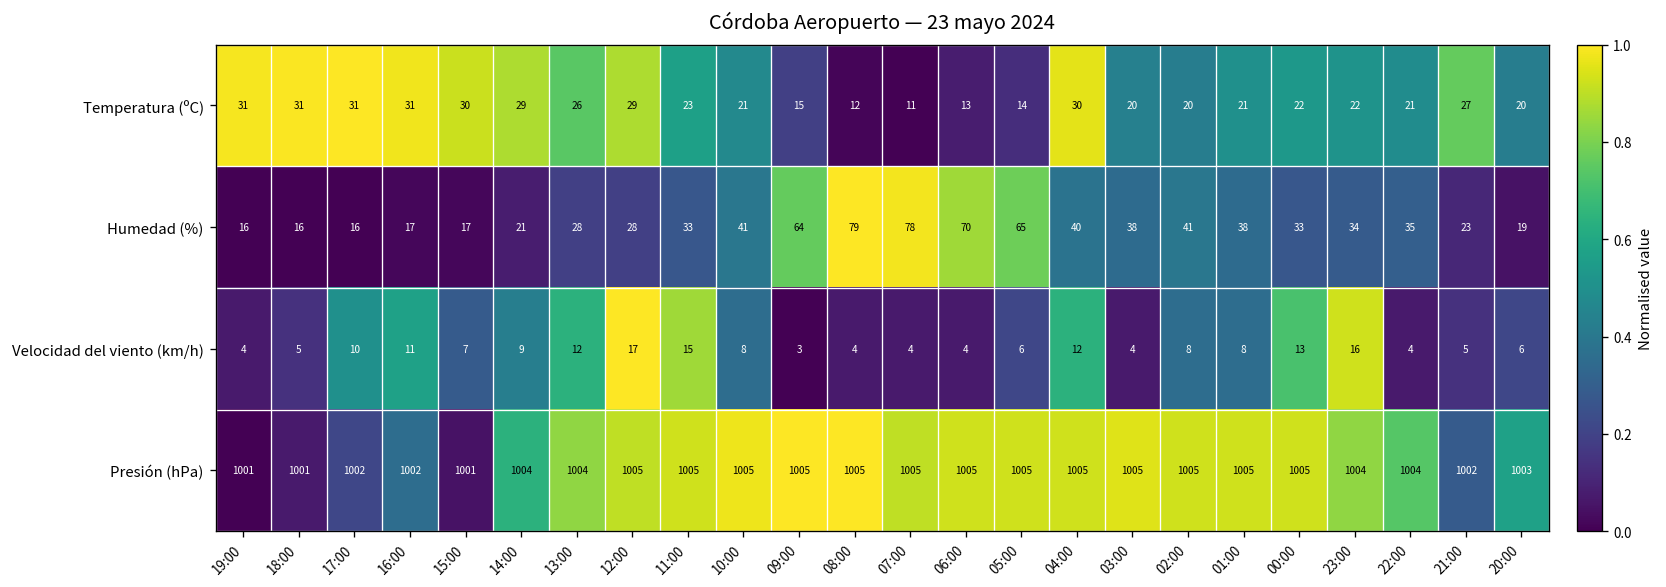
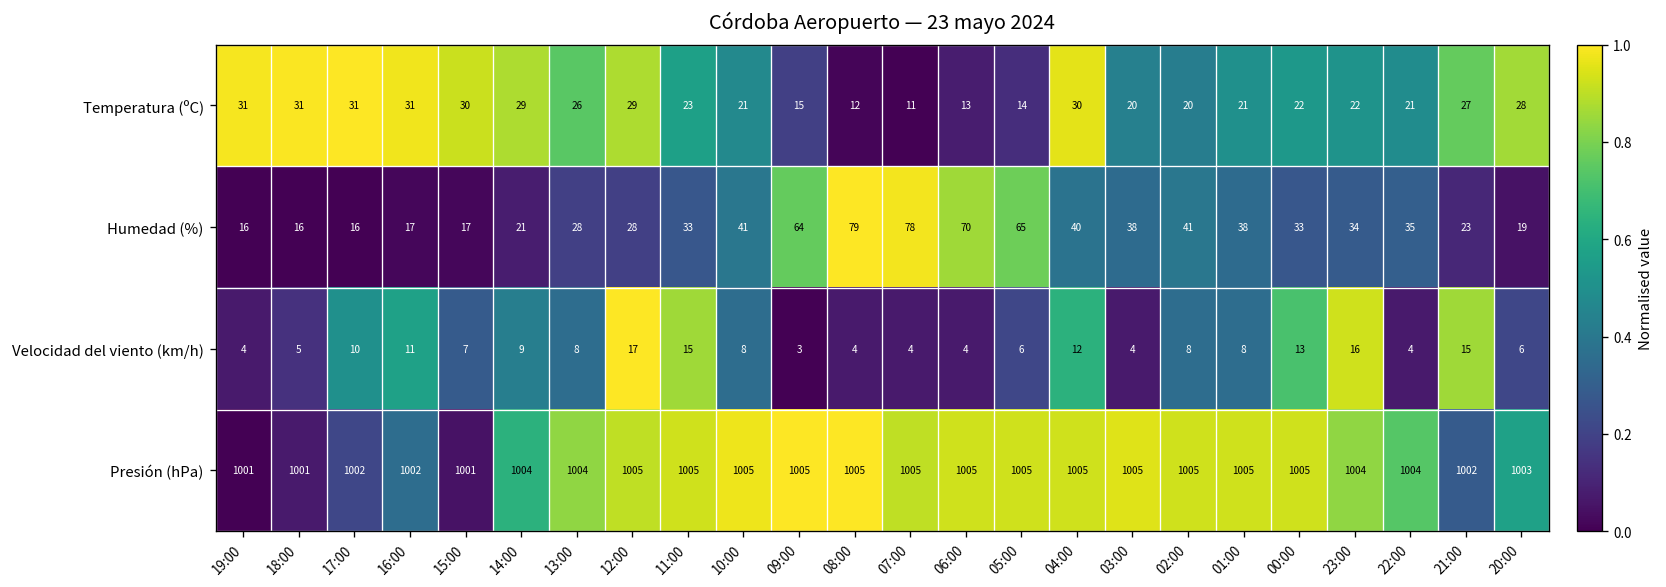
  {
    "Temperatura (ºC)": {
      "19:00": 31,
      "18:00": 31,
      "17:00": 31,
      "16:00": 31,
      "15:00": 30,
      "14:00": 29,
      "13:00": 26,
      "12:00": 29,
      "11:00": 23,
      "10:00": 21,
      "09:00": 15,
      "08:00": 12,
      "07:00": 11,
      "06:00": 13,
      "05:00": 14,
      "04:00": 30,
      "03:00": 20,
      "02:00": 20,
      "01:00": 21,
      "00:00": 22,
      "23:00": 22,
      "22:00": 21,
      "21:00": 27,
-     "20:00": 20
+     "20:00": 28
    },
    "Humedad (%)": {
      "19:00": 16,
      "18:00": 16,
      "17:00": 16,
      "16:00": 17,
      "15:00": 17,
      "14:00": 21,
      "13:00": 28,
      "12:00": 28,
      "11:00": 33,
      "10:00": 41,
      "09:00": 64,
      "08:00": 79,
      "07:00": 78,
      "06:00": 70,
      "05:00": 65,
      "04:00": 40,
      "03:00": 38,
      "02:00": 41,
      "01:00": 38,
      "00:00": 33,
      "23:00": 34,
      "22:00": 35,
      "21:00": 23,
      "20:00": 19
    },
    "Velocidad del viento (km/h)": {
      "19:00": 4,
      "18:00": 5,
      "17:00": 10,
      "16:00": 11,
      "15:00": 7,
      "14:00": 9,
-     "13:00": 12,
+     "13:00": 8,
      "12:00": 17,
      "11:00": 15,
      "10:00": 8,
      "09:00": 3,
      "08:00": 4,
      "07:00": 4,
      "06:00": 4,
      "05:00": 6,
      "04:00": 12,
      "03:00": 4,
      "02:00": 8,
      "01:00": 8,
      "00:00": 13,
      "23:00": 16,
      "22:00": 4,
-     "21:00": 5,
+     "21:00": 15,
      "20:00": 6
    },
    "Presión (hPa)": {
      "19:00": 1001,
      "18:00": 1001,
      "17:00": 1002,
      "16:00": 1002,
      "15:00": 1001,
      "14:00": 1004,
      "13:00": 1004,
      "12:00": 1005,
      "11:00": 1005,
      "10:00": 1005,
      "09:00": 1005,
      "08:00": 1005,
      "07:00": 1005,
      "06:00": 1005,
      "05:00": 1005,
      "04:00": 1005,
      "03:00": 1005,
      "02:00": 1005,
      "01:00": 1005,
      "00:00": 1005,
      "23:00": 1004,
      "22:00": 1004,
      "21:00": 1002,
      "20:00": 1003
    }
  }
